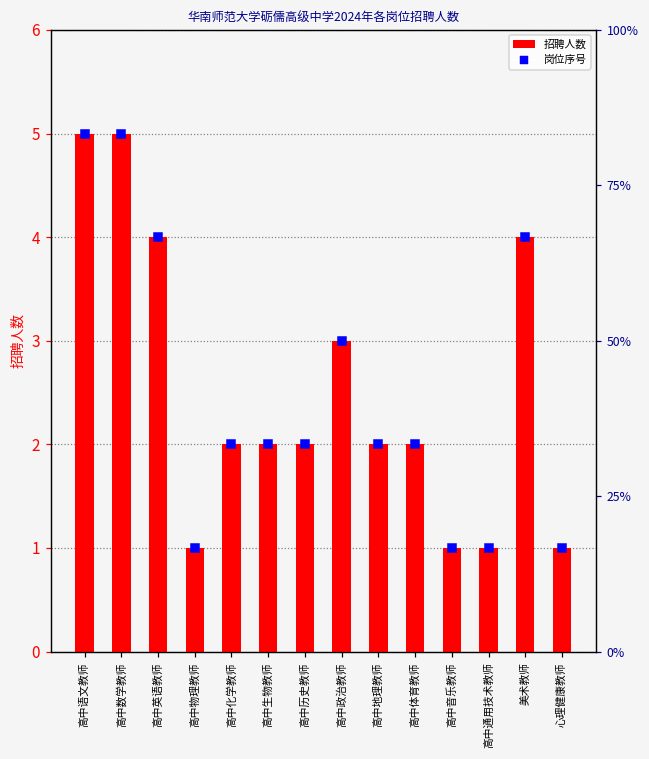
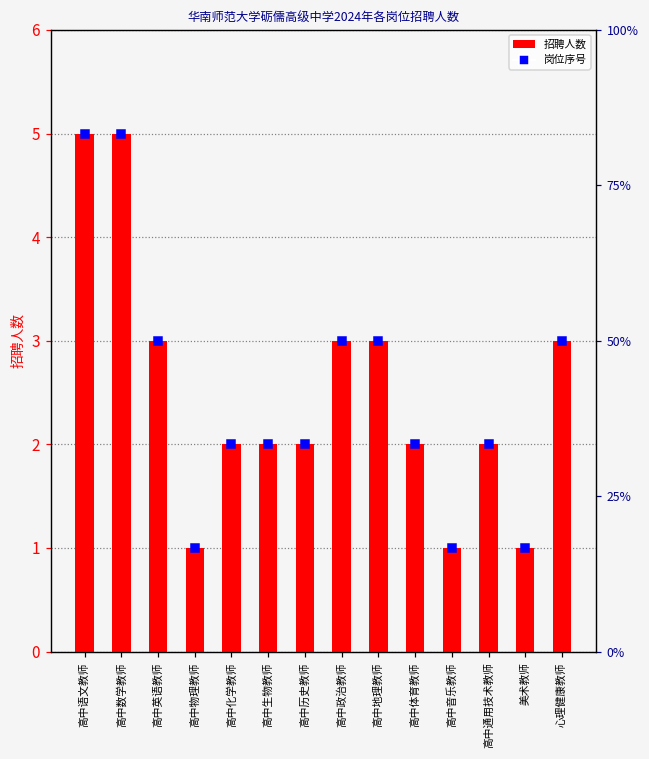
  {
    "招聘人数": {
      "高中语文教师": 5,
      "高中数学教师": 5,
-     "高中英语教师": 4,
+     "高中英语教师": 3,
      "高中物理教师": 1,
      "高中化学教师": 2,
      "高中生物教师": 2,
      "高中历史教师": 2,
      "高中政治教师": 3,
-     "高中地理教师": 2,
+     "高中地理教师": 3,
      "高中体育教师": 2,
      "高中音乐教师": 1,
-     "高中通用技术教师": 1,
-     "美术教师": 4,
-     "心理健康教师": 1
+     "高中通用技术教师": 2,
+     "美术教师": 1,
+     "心理健康教师": 3
    }
  }
